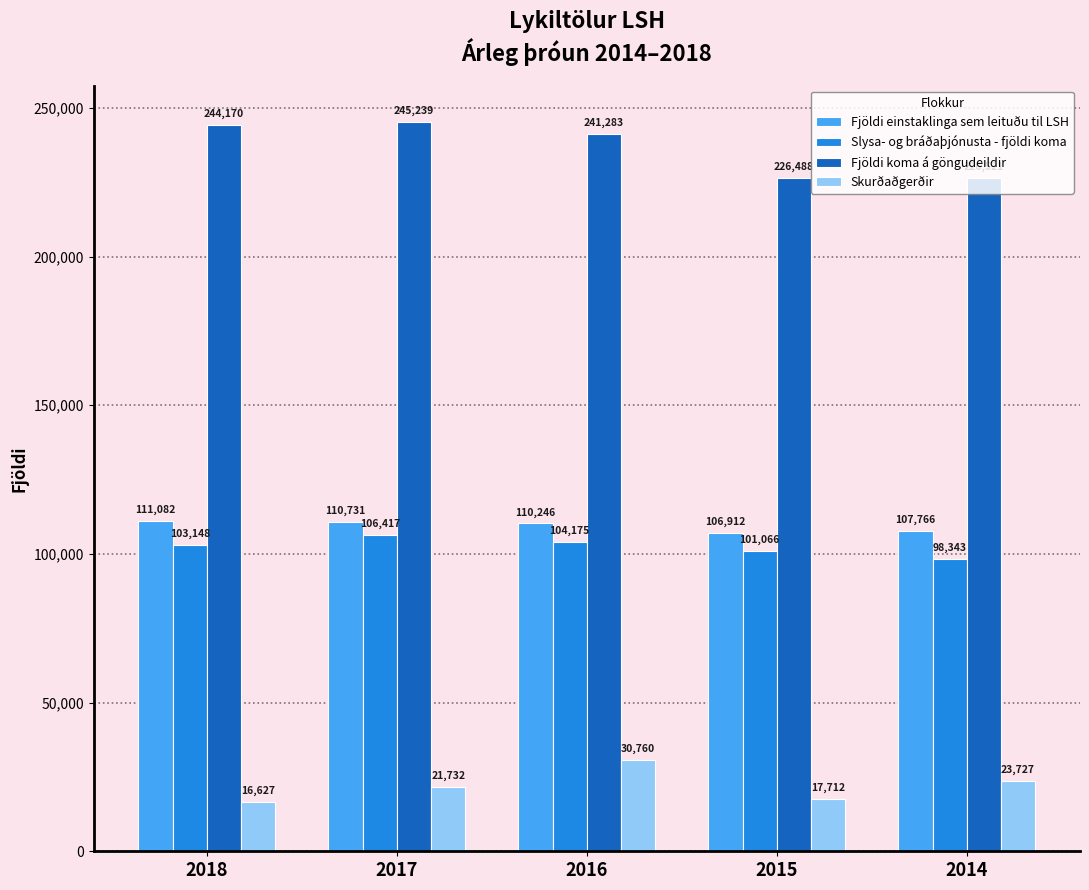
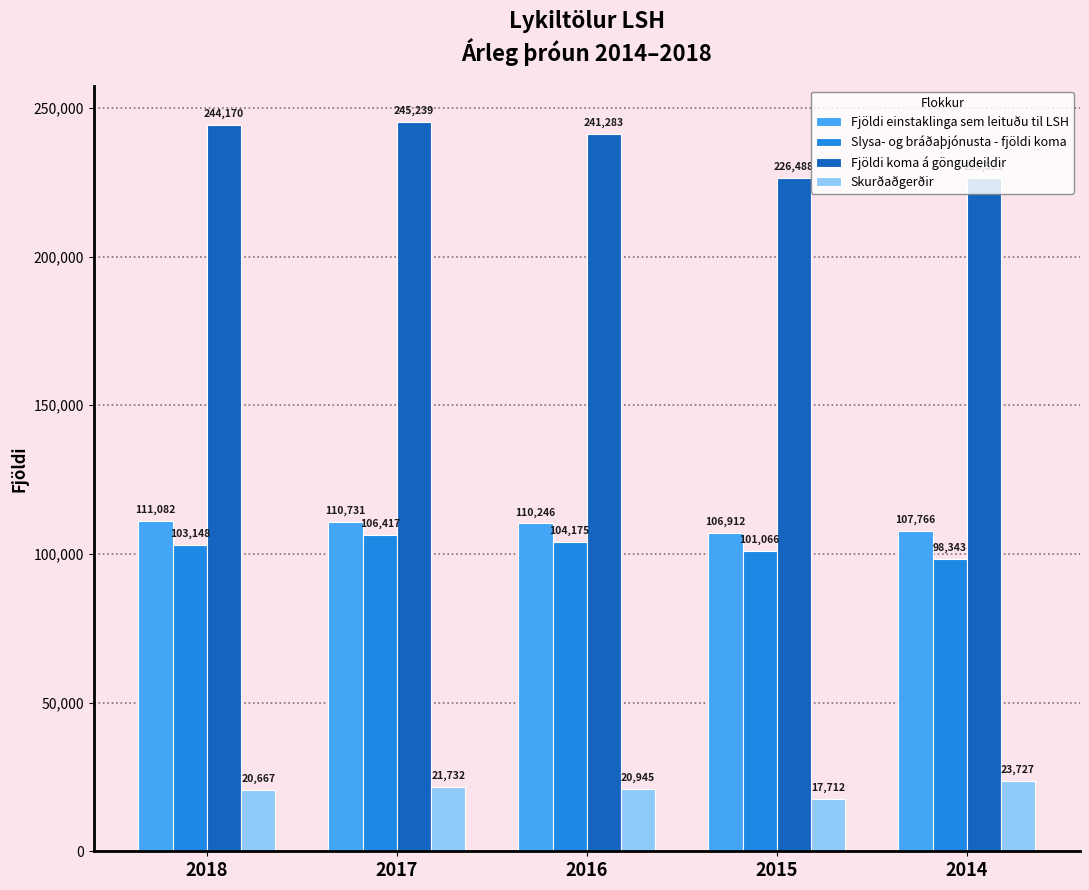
  {
    "Skurðaðgerðir": {
-     "2018": "16,627",
+     "2018": "20,667",
      "2017": "21,732",
-     "2016": "30,760",
+     "2016": "20,945",
      "2015": "17,712",
      "2014": "23,727"
    }
  }
